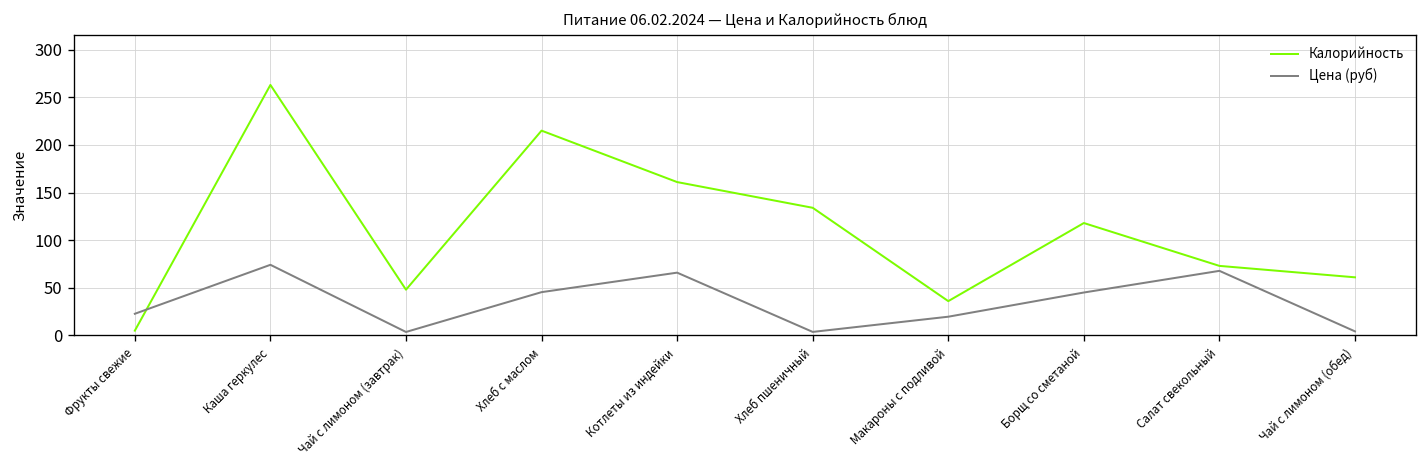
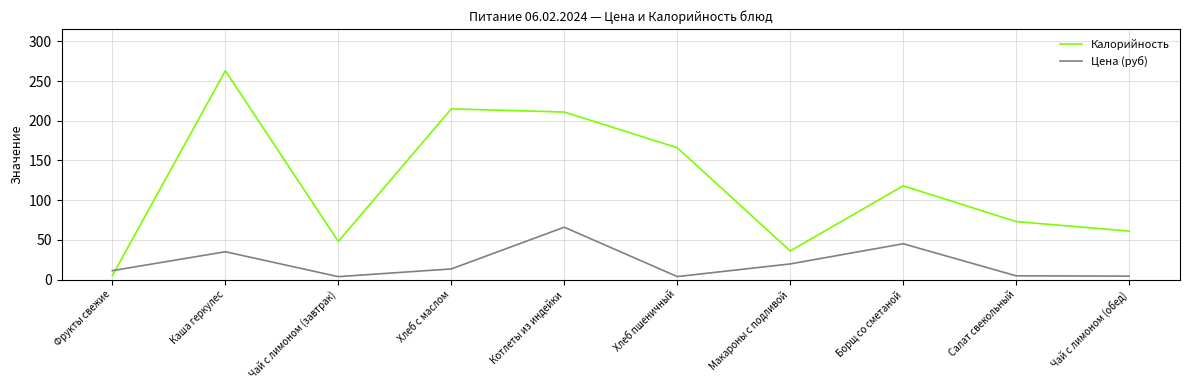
  {
    "Калорийность": {
      "Фрукты свежие": 10,
      "Каша геркулес": 260,
      "Чай с лимоном (завтрак)": 50,
      "Хлеб с маслом": 220,
-     "Котлеты из индейки": 160,
-     "Хлеб пшеничный": 130,
+     "Котлеты из индейки": 210,
+     "Хлеб пшеничный": 170,
      "Макароны с подливой": 40,
      "Борщ со сметаной": 120,
      "Салат свекольный": 70,
      "Чай с лимоном (обед)": 60
    },
    "Цена (руб)": {
-     "Фрукты свежие": 20,
-     "Каша геркулес": 70,
+     "Фрукты свежие": 10,
+     "Каша геркулес": 30,
      "Чай с лимоном (завтрак)": 0,
-     "Хлеб с маслом": 50,
+     "Хлеб с маслом": 10,
      "Котлеты из индейки": 70,
      "Хлеб пшеничный": 0,
      "Макароны с подливой": 20,
      "Борщ со сметаной": 50,
-     "Салат свекольный": 70,
+     "Салат свекольный": 0,
      "Чай с лимоном (обед)": 0
    }
  }
